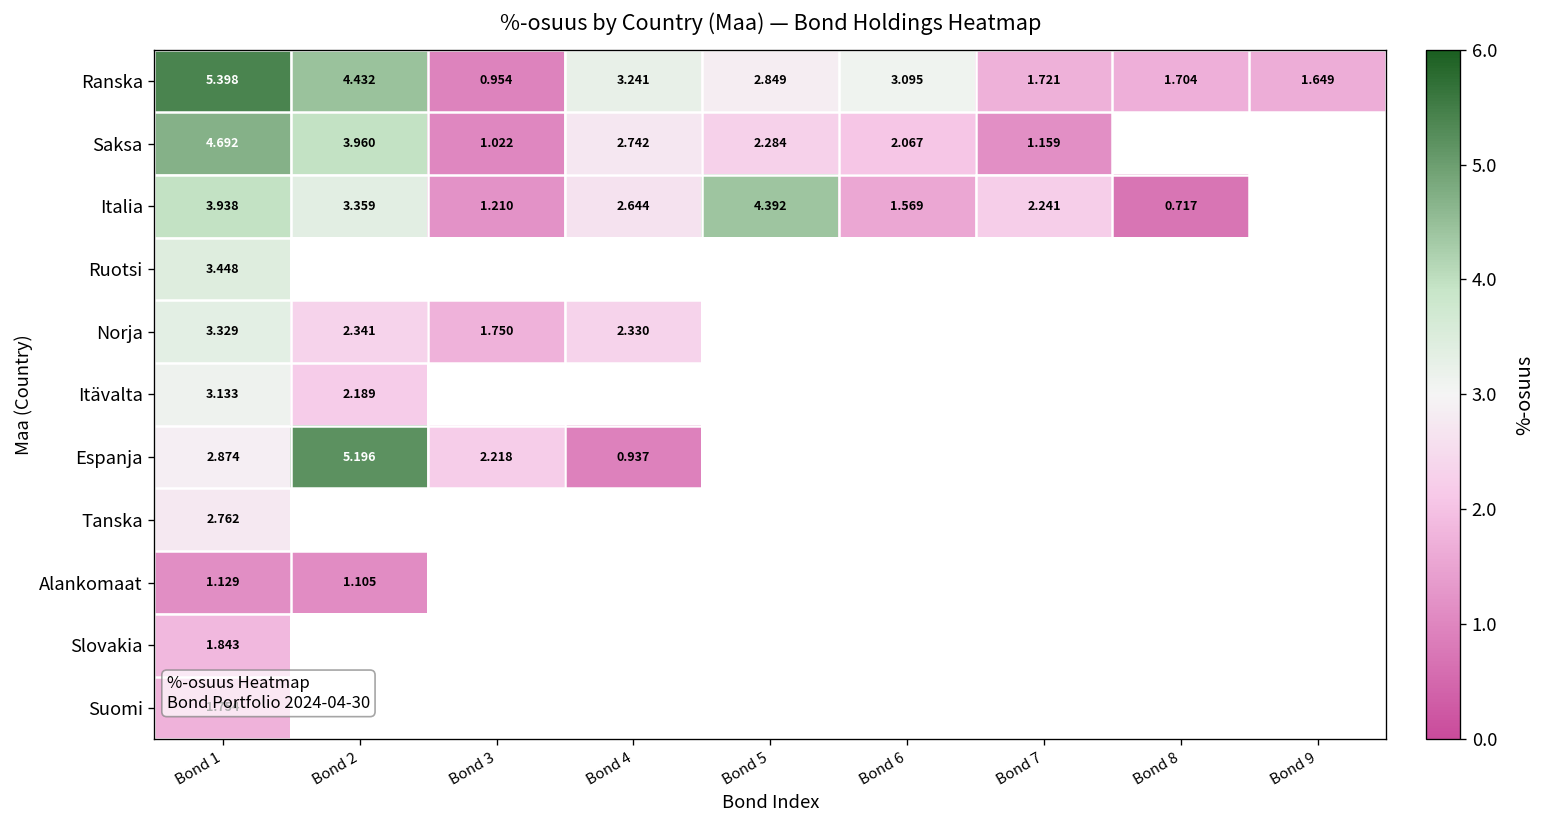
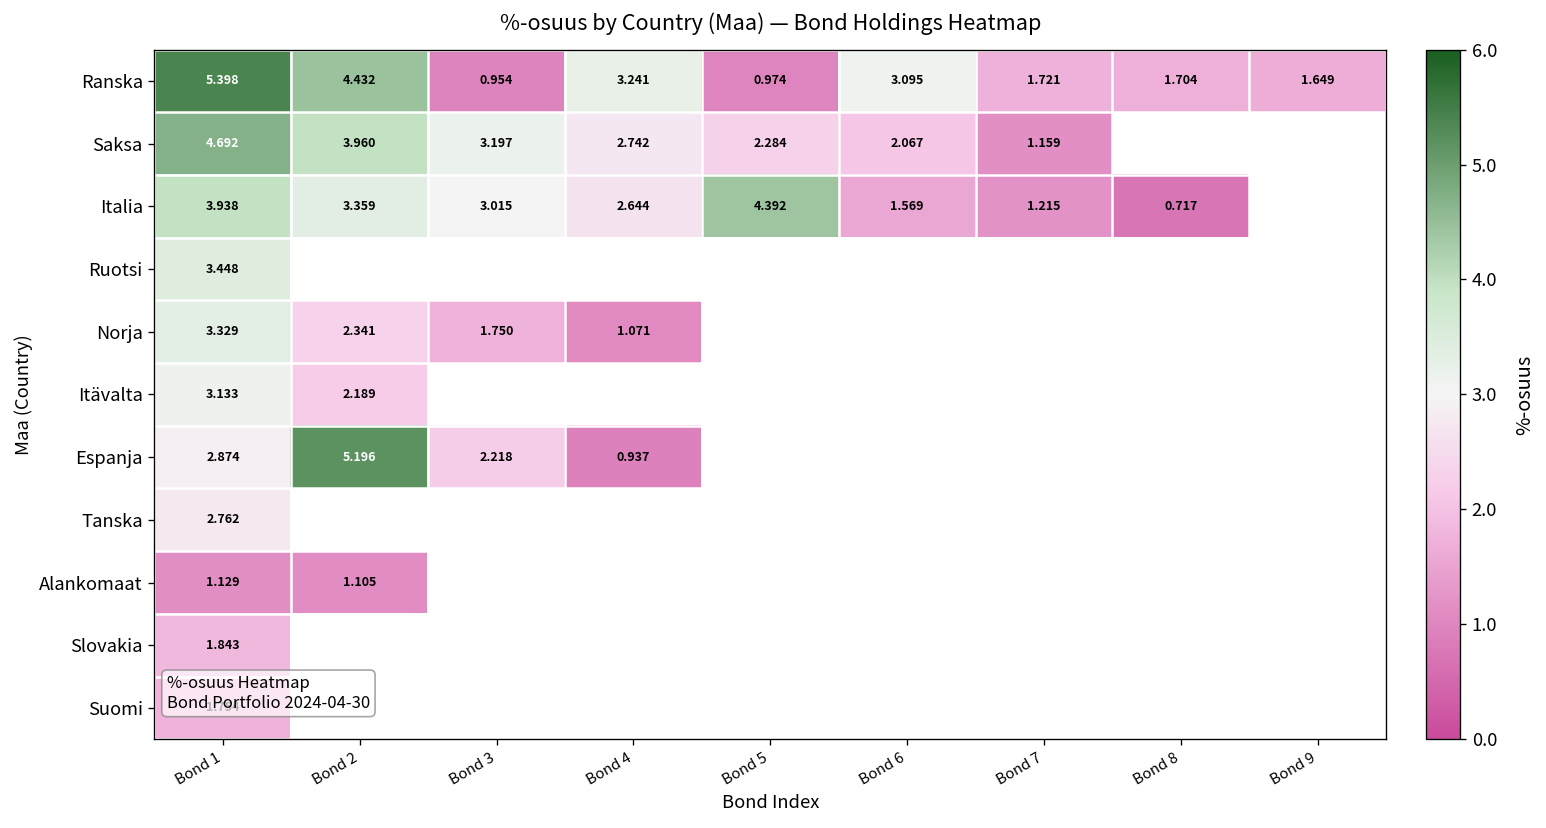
  {
    "Ranska": {
      "Bond 1": 5.398,
      "Bond 2": 4.432,
      "Bond 3": 0.954,
      "Bond 4": 3.241,
-     "Bond 5": 2.849,
+     "Bond 5": 0.974,
      "Bond 6": 3.095,
      "Bond 7": 1.721,
      "Bond 8": 1.704,
      "Bond 9": 1.649
    },
    "Saksa": {
      "Bond 1": 4.692,
      "Bond 2": 3.960,
-     "Bond 3": 1.022,
+     "Bond 3": 3.197,
      "Bond 4": 2.742,
      "Bond 5": 2.284,
      "Bond 6": 2.067,
      "Bond 7": 1.159
    },
    "Italia": {
      "Bond 1": 3.938,
      "Bond 2": 3.359,
-     "Bond 3": 1.210,
+     "Bond 3": 3.015,
      "Bond 4": 2.644,
      "Bond 5": 4.392,
      "Bond 6": 1.569,
-     "Bond 7": 2.241,
+     "Bond 7": 1.215,
      "Bond 8": 0.717
    },
    "Ruotsi": {
      "Bond 1": 3.448
    },
    "Norja": {
      "Bond 1": 3.329,
      "Bond 2": 2.341,
      "Bond 3": 1.750,
-     "Bond 4": 2.330
+     "Bond 4": 1.071
    },
    "Itävalta": {
      "Bond 1": 3.133,
      "Bond 2": 2.189
    },
    "Espanja": {
      "Bond 1": 2.874,
      "Bond 2": 5.196,
      "Bond 3": 2.218,
      "Bond 4": 0.937
    },
    "Tanska": {
      "Bond 1": 2.762
    },
    "Alankomaat": {
      "Bond 1": 1.129,
      "Bond 2": 1.105
    },
    "Slovakia": {
      "Bond 1": 1.843
    }
  }
